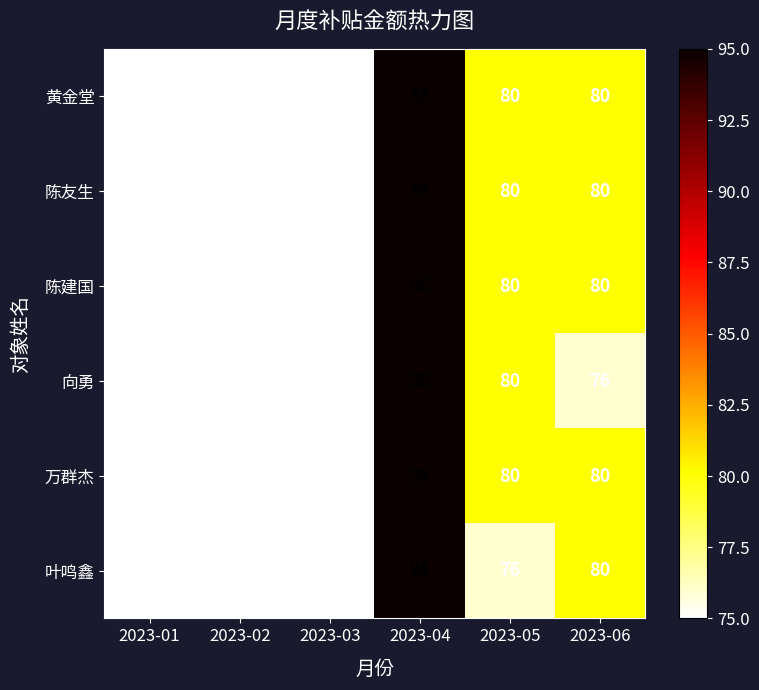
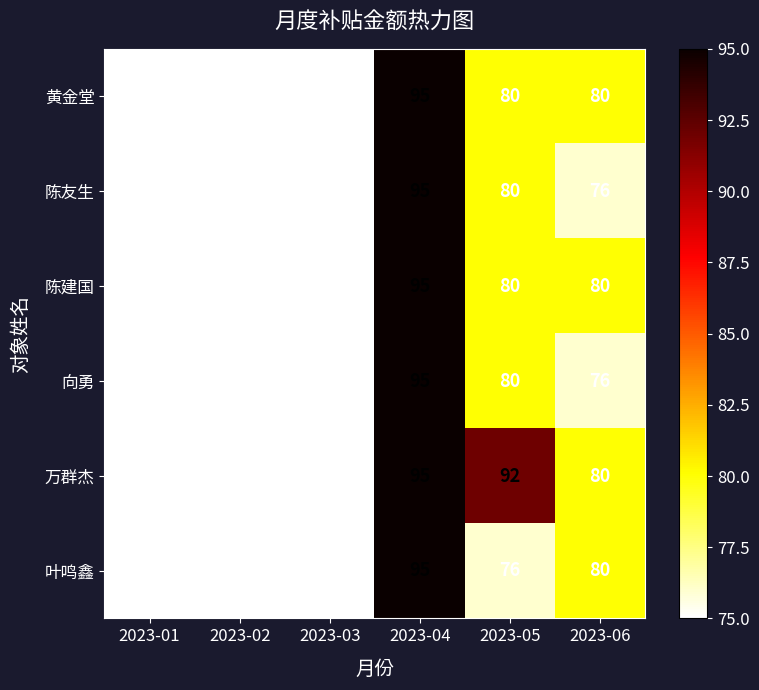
  {
    "黄金堂": {
      "2023-05": 80,
      "2023-06": 80
    },
    "陈友生": {
      "2023-05": 80,
-     "2023-06": 80
+     "2023-06": 76
    },
    "陈建国": {
      "2023-05": 80,
      "2023-06": 80
    },
    "向勇": {
      "2023-05": 80,
      "2023-06": 76
    },
    "万群杰": {
-     "2023-05": 80,
+     "2023-05": 92,
      "2023-06": 80
    },
    "叶鸣鑫": {
      "2023-05": 76,
      "2023-06": 80
    }
  }
